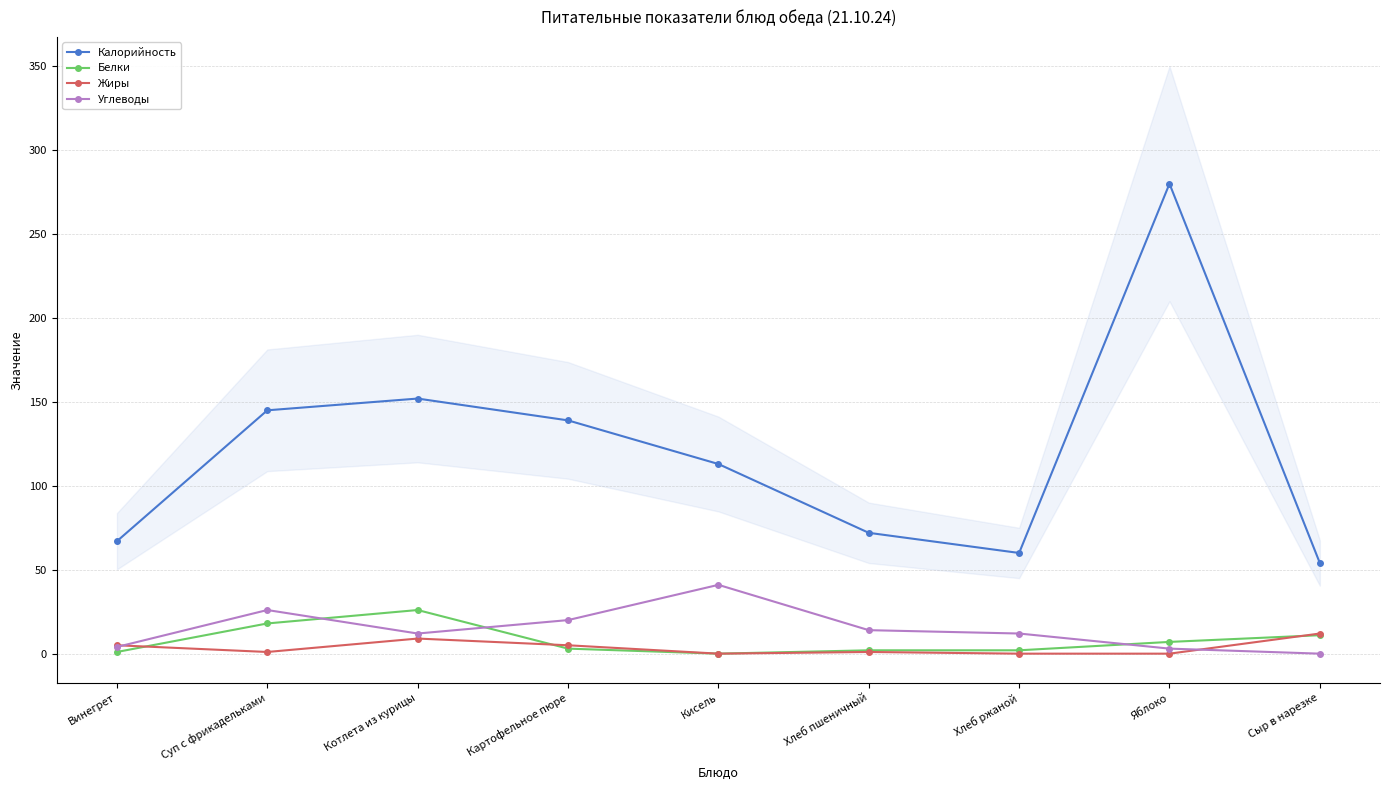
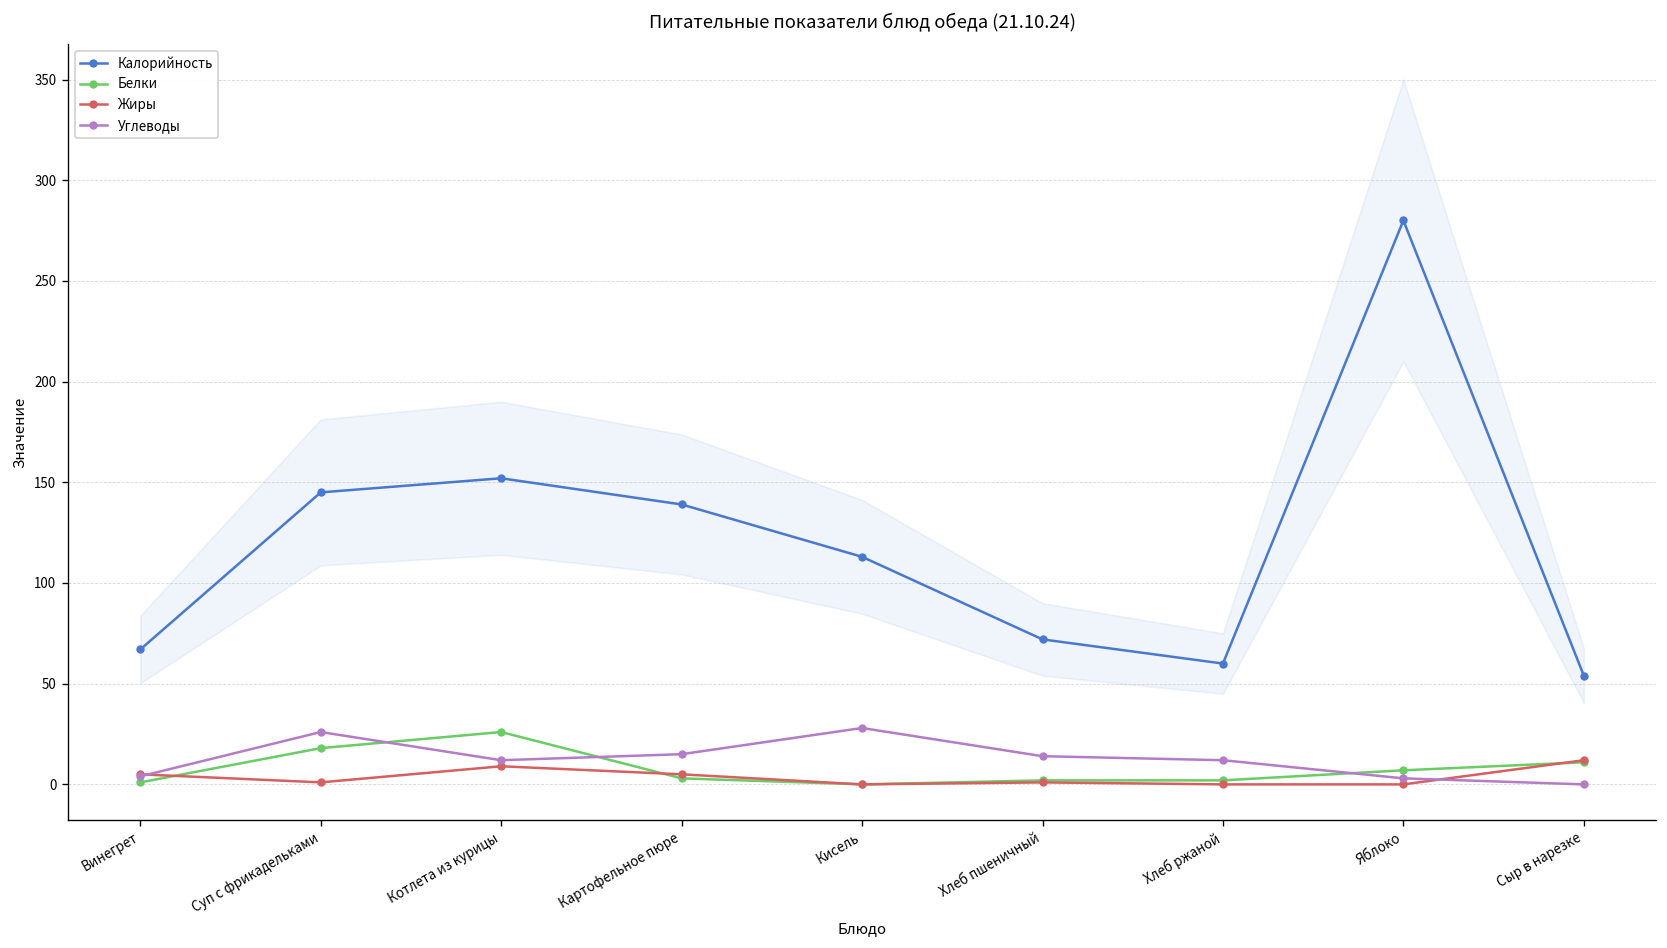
  {
    "Белки": {
      "Винегрет": 1,
      "Суп с фрикадельками": 18,
      "Котлета из курицы": 26,
      "Картофельное пюре": 3,
      "Хлеб ржаной": 2,
      "Яблоко": 7
    },
    "Жиры": {
      "Суп с фрикадельками": 1,
      "Котлета из курицы": 9,
      "Картофельное пюре": 5,
      "Хлеб ржаной": 0,
      "Яблоко": 0
    },
    "Углеводы": {
      "Суп с фрикадельками": 26,
      "Котлета из курицы": 12,
-     "Картофельное пюре": 20,
-     "Кисель": 41,
+     "Картофельное пюре": 15,
+     "Кисель": 28,
      "Хлеб пшеничный": 14,
      "Хлеб ржаной": 12,
      "Яблоко": 3,
      "Сыр в нарезке": 0
    }
  }
